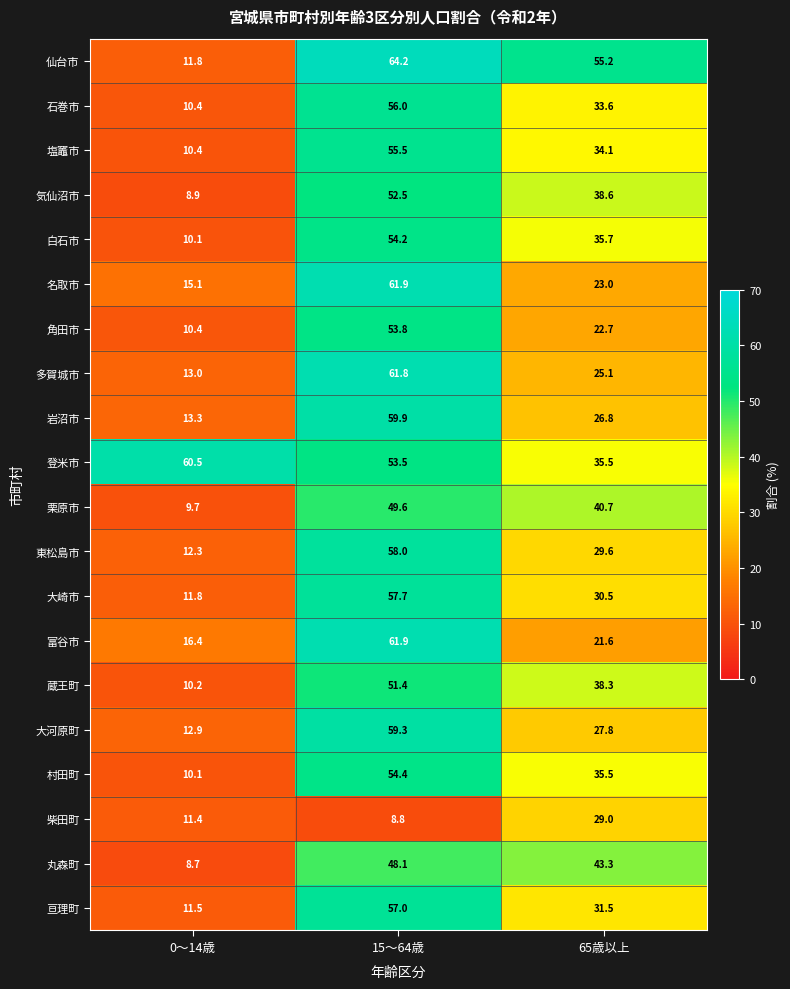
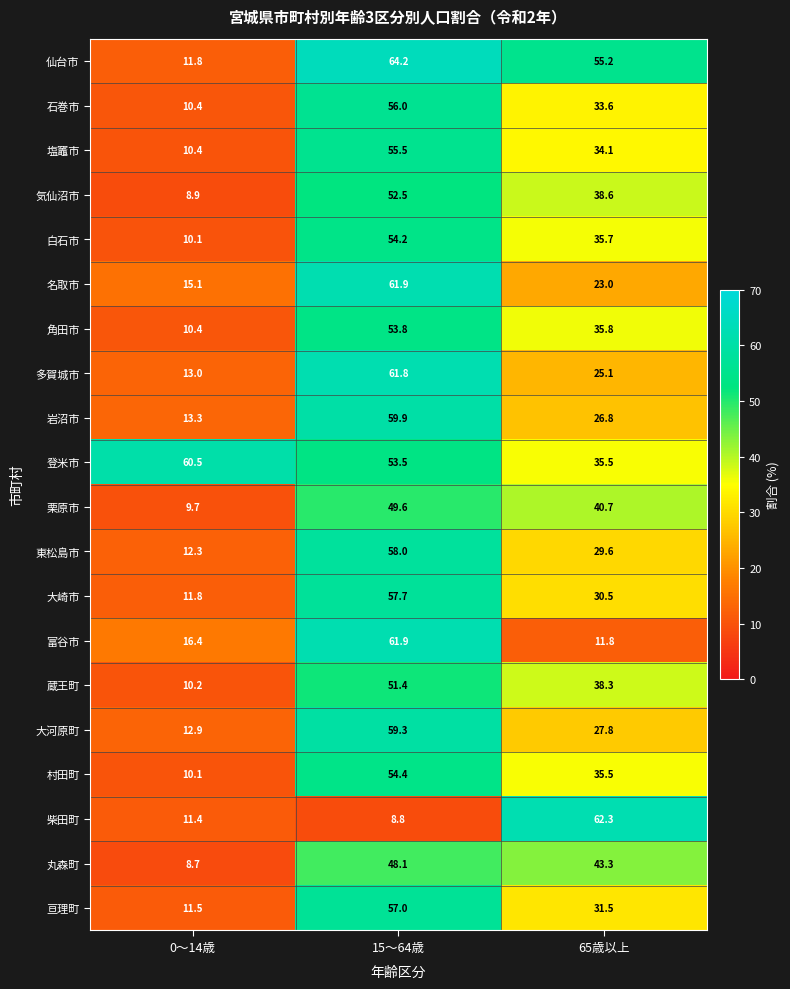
  {
    "仙台市": {
      "0～14歳": 11.8,
      "15～64歳": 64.2,
      "65歳以上": 55.2
    },
    "石巻市": {
      "0～14歳": 10.4,
      "15～64歳": 56.0,
      "65歳以上": 33.6
    },
    "塩竈市": {
      "0～14歳": 10.4,
      "15～64歳": 55.5,
      "65歳以上": 34.1
    },
    "気仙沼市": {
      "0～14歳": 8.9,
      "15～64歳": 52.5,
      "65歳以上": 38.6
    },
    "白石市": {
      "0～14歳": 10.1,
      "15～64歳": 54.2,
      "65歳以上": 35.7
    },
    "名取市": {
      "0～14歳": 15.1,
      "15～64歳": 61.9,
      "65歳以上": 23.0
    },
    "角田市": {
      "0～14歳": 10.4,
      "15～64歳": 53.8,
-     "65歳以上": 22.7
+     "65歳以上": 35.8
    },
    "多賀城市": {
      "0～14歳": 13.0,
      "15～64歳": 61.8,
      "65歳以上": 25.1
    },
    "岩沼市": {
      "0～14歳": 13.3,
      "15～64歳": 59.9,
      "65歳以上": 26.8
    },
    "登米市": {
      "0～14歳": 60.5,
      "15～64歳": 53.5,
      "65歳以上": 35.5
    },
    "栗原市": {
      "0～14歳": 9.7,
      "15～64歳": 49.6,
      "65歳以上": 40.7
    },
    "東松島市": {
      "0～14歳": 12.3,
      "15～64歳": 58.0,
      "65歳以上": 29.6
    },
    "大崎市": {
      "0～14歳": 11.8,
      "15～64歳": 57.7,
      "65歳以上": 30.5
    },
    "富谷市": {
      "0～14歳": 16.4,
      "15～64歳": 61.9,
-     "65歳以上": 21.6
+     "65歳以上": 11.8
    },
    "蔵王町": {
      "0～14歳": 10.2,
      "15～64歳": 51.4,
      "65歳以上": 38.3
    },
    "大河原町": {
      "0～14歳": 12.9,
      "15～64歳": 59.3,
      "65歳以上": 27.8
    },
    "村田町": {
      "0～14歳": 10.1,
      "15～64歳": 54.4,
      "65歳以上": 35.5
    },
    "柴田町": {
      "0～14歳": 11.4,
      "15～64歳": 8.8,
-     "65歳以上": 29.0
+     "65歳以上": 62.3
    },
    "丸森町": {
      "0～14歳": 8.7,
      "15～64歳": 48.1,
      "65歳以上": 43.3
    },
    "亘理町": {
      "0～14歳": 11.5,
      "15～64歳": 57.0,
      "65歳以上": 31.5
    }
  }
